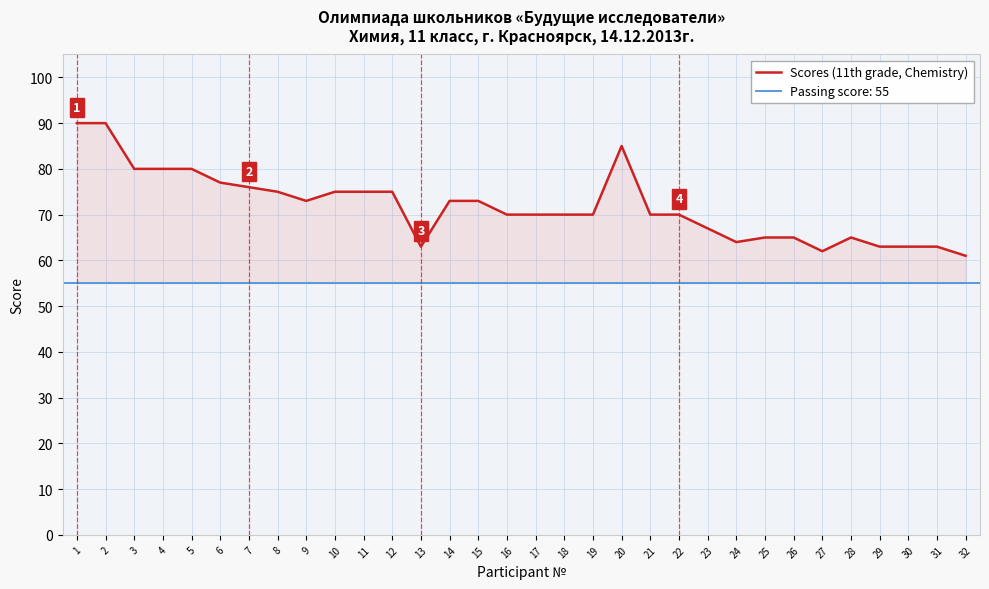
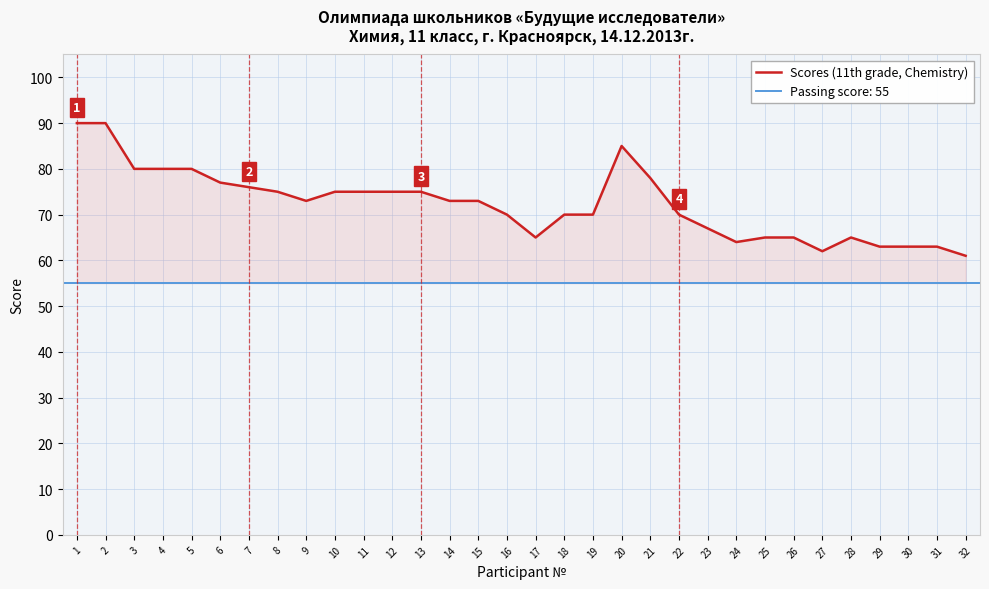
  {
    "2": 90,
    "3": 80,
    "4": 80,
    "5": 80,
    "6": 77,
    "8": 75,
    "9": 73,
    "10": 75,
    "11": 75,
    "12": 75,
-   "13": 63,
+   "13": 75,
    "14": 73,
    "15": 73,
    "16": 70,
-   "17": 70,
+   "17": 65,
    "18": 70,
    "19": 70,
    "20": 85,
-   "21": 70,
+   "21": 78,
    "23": 67,
    "24": 64,
    "25": 65,
    "26": 65,
    "27": 62,
    "28": 65,
    "29": 63,
    "30": 63,
    "31": 63,
    "32": 61
  }
